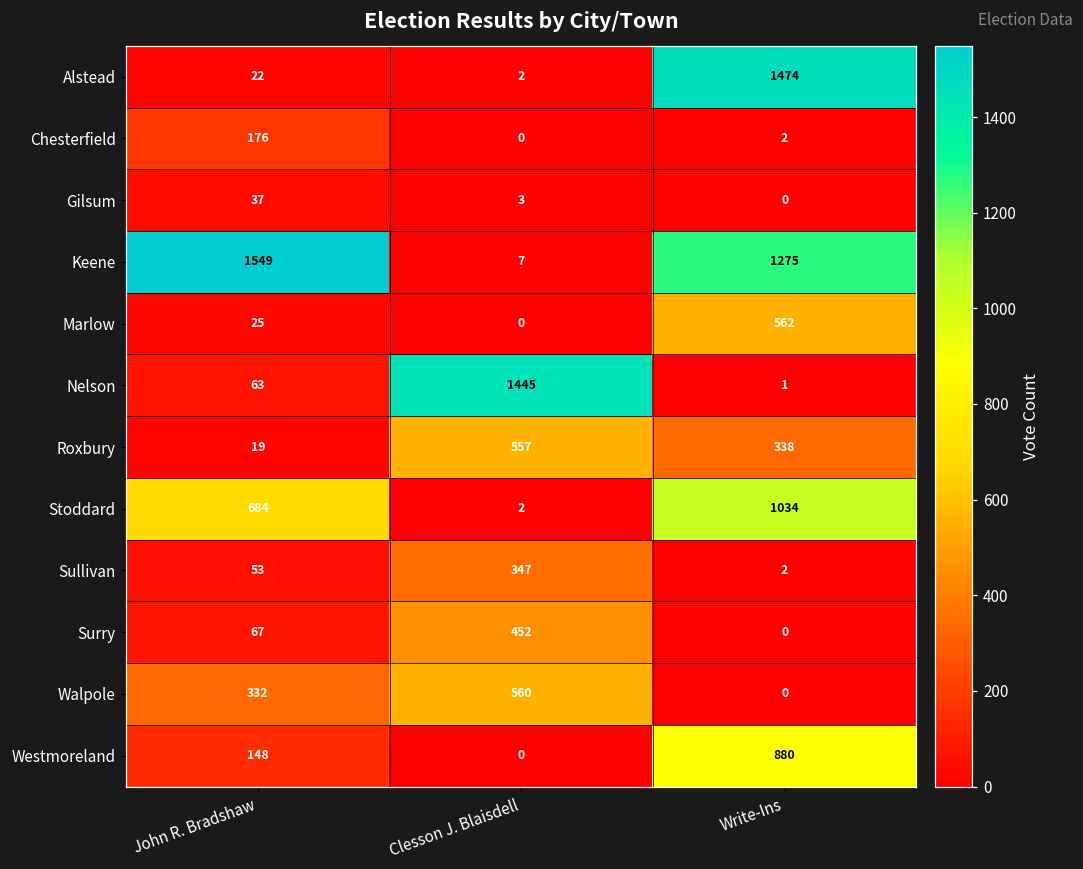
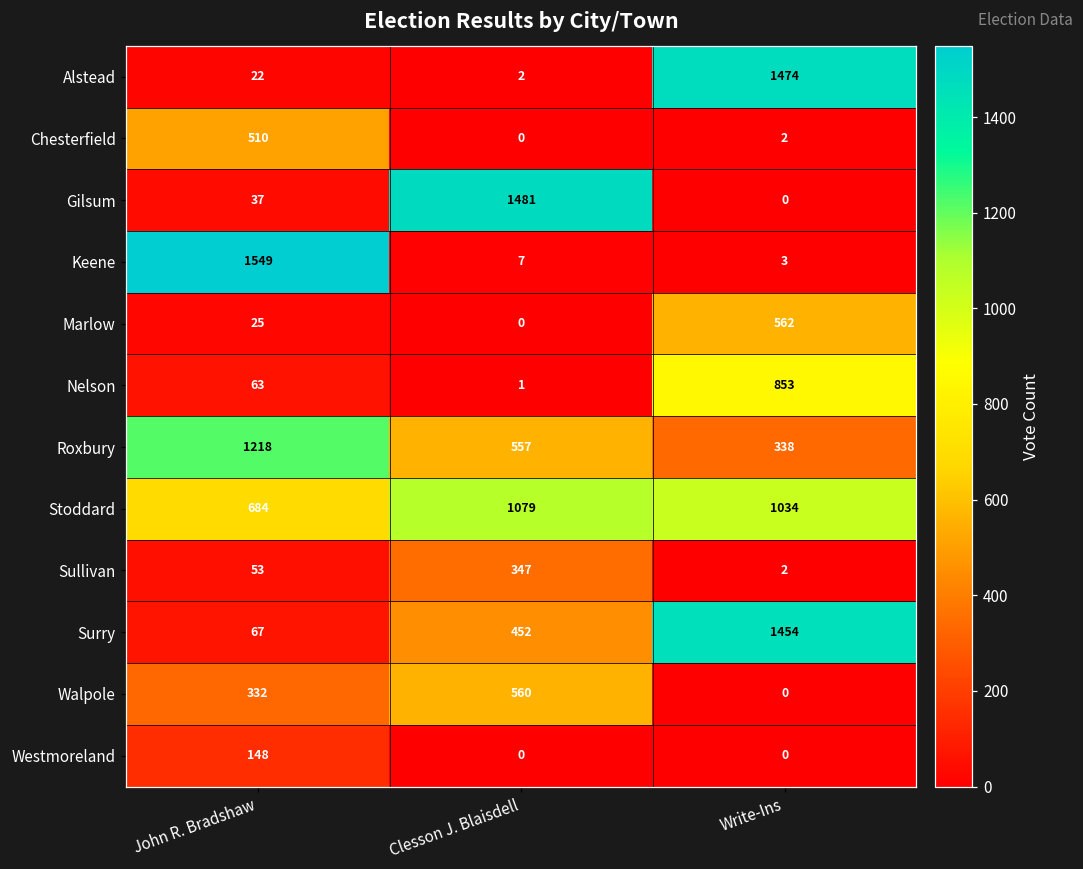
  {
    "Alstead": {
      "John R. Bradshaw": 22,
      "Clesson J. Blaisdell": 2,
      "Write-Ins": 1474
    },
    "Chesterfield": {
-     "John R. Bradshaw": 176,
+     "John R. Bradshaw": 510,
      "Clesson J. Blaisdell": 0,
      "Write-Ins": 2
    },
    "Gilsum": {
      "John R. Bradshaw": 37,
-     "Clesson J. Blaisdell": 3,
+     "Clesson J. Blaisdell": 1481,
      "Write-Ins": 0
    },
    "Keene": {
      "John R. Bradshaw": 1549,
      "Clesson J. Blaisdell": 7,
-     "Write-Ins": 1275
+     "Write-Ins": 3
    },
    "Marlow": {
      "John R. Bradshaw": 25,
      "Clesson J. Blaisdell": 0,
      "Write-Ins": 562
    },
    "Nelson": {
      "John R. Bradshaw": 63,
-     "Clesson J. Blaisdell": 1445,
-     "Write-Ins": 1
+     "Clesson J. Blaisdell": 1,
+     "Write-Ins": 853
    },
    "Roxbury": {
-     "John R. Bradshaw": 19,
+     "John R. Bradshaw": 1218,
      "Clesson J. Blaisdell": 557,
      "Write-Ins": 338
    },
    "Stoddard": {
      "John R. Bradshaw": 684,
-     "Clesson J. Blaisdell": 2,
+     "Clesson J. Blaisdell": 1079,
      "Write-Ins": 1034
    },
    "Sullivan": {
      "John R. Bradshaw": 53,
      "Clesson J. Blaisdell": 347,
      "Write-Ins": 2
    },
    "Surry": {
      "John R. Bradshaw": 67,
      "Clesson J. Blaisdell": 452,
-     "Write-Ins": 0
+     "Write-Ins": 1454
    },
    "Walpole": {
      "John R. Bradshaw": 332,
      "Clesson J. Blaisdell": 560,
      "Write-Ins": 0
    },
    "Westmoreland": {
      "John R. Bradshaw": 148,
      "Clesson J. Blaisdell": 0,
-     "Write-Ins": 880
+     "Write-Ins": 0
    }
  }
